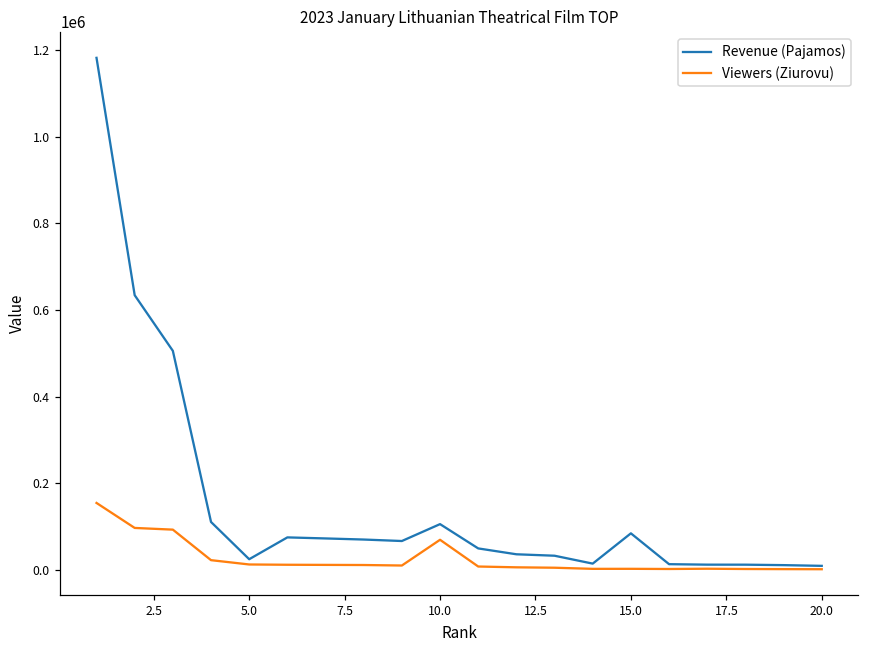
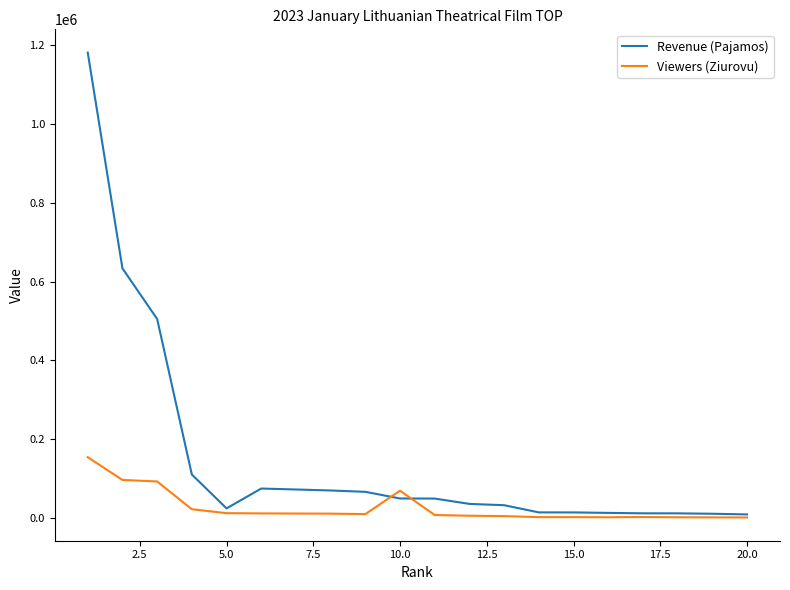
  {
    "Revenue (Pajamos)": {
      "5.0": 20000,
-     "10.0": 110000,
-     "15.0": 80000,
+     "10.0": 50000,
+     "15.0": 10000,
      "20.0": 10000
    },
    "Viewers (Ziurovu)": {
      "5.0": 10000,
      "10.0": 70000,
      "15.0": 0,
      "20.0": 0
    }
  }
